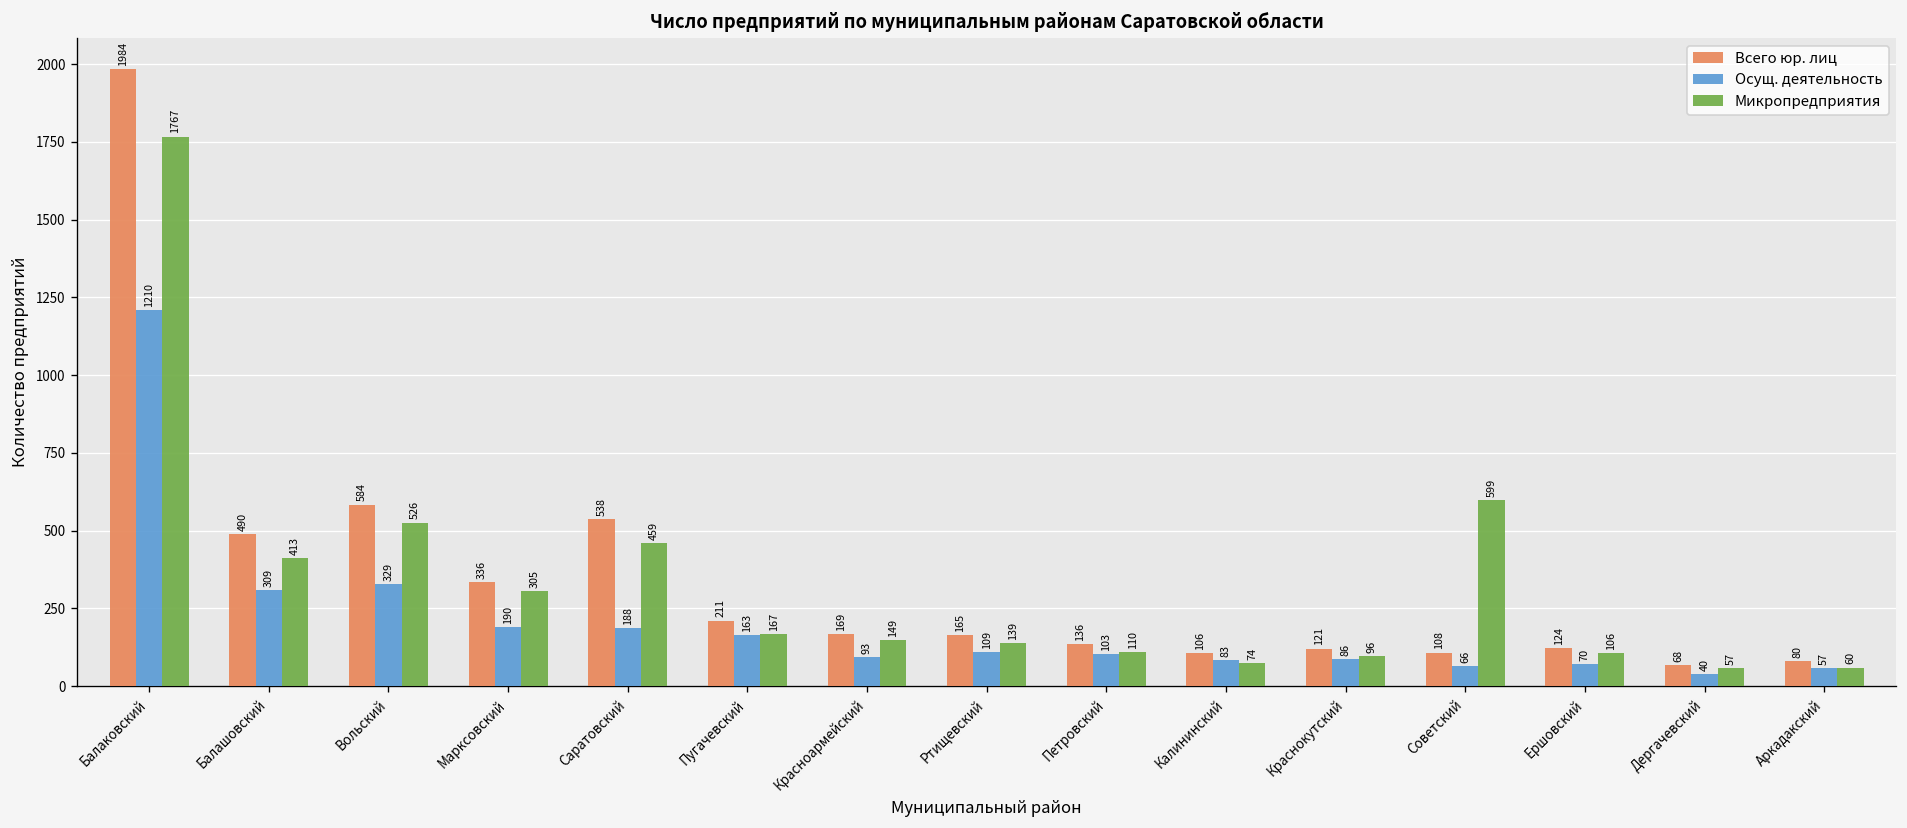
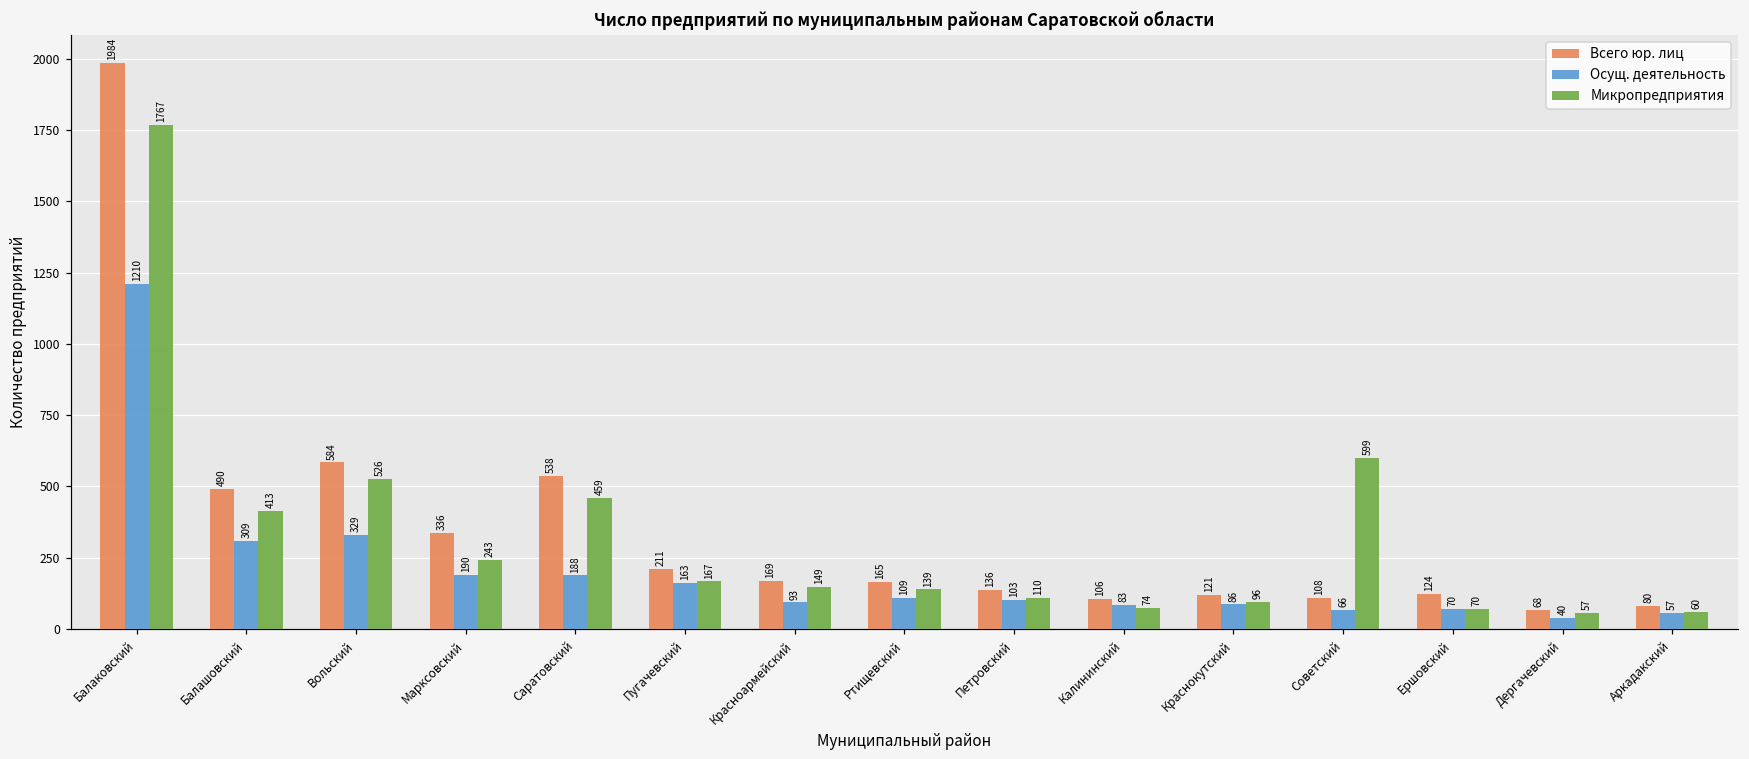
  {
    "Всего юр. лиц": {
      "Балаковский": 1984,
      "Балашовский": 490,
      "Вольский": 584,
      "Марксовский": 336,
      "Саратовский": 538,
      "Пугачевский": 211,
      "Красноармейский": 169,
      "Ртищевский": 165,
      "Петровский": 136,
      "Калининский": 106,
      "Краснокутский": 121,
      "Советский": 108,
      "Ершовский": 124,
      "Дергачевский": 68,
      "Аркадакский": 80
    },
    "Осущ. деятельность": {
      "Балаковский": 1210,
      "Балашовский": 309,
      "Вольский": 329,
      "Марксовский": 190,
      "Саратовский": 188,
      "Пугачевский": 163,
      "Красноармейский": 93,
      "Ртищевский": 109,
      "Петровский": 103,
      "Калининский": 83,
      "Краснокутский": 86,
      "Советский": 66,
      "Ершовский": 70,
      "Дергачевский": 40,
      "Аркадакский": 57
    },
    "Микропредприятия": {
      "Балаковский": 1767,
      "Балашовский": 413,
      "Вольский": 526,
-     "Марксовский": 305,
+     "Марксовский": 243,
      "Саратовский": 459,
      "Пугачевский": 167,
      "Красноармейский": 149,
      "Ртищевский": 139,
      "Петровский": 110,
      "Калининский": 74,
      "Краснокутский": 96,
      "Советский": 599,
-     "Ершовский": 106,
+     "Ершовский": 70,
      "Дергачевский": 57,
      "Аркадакский": 60
    }
  }
